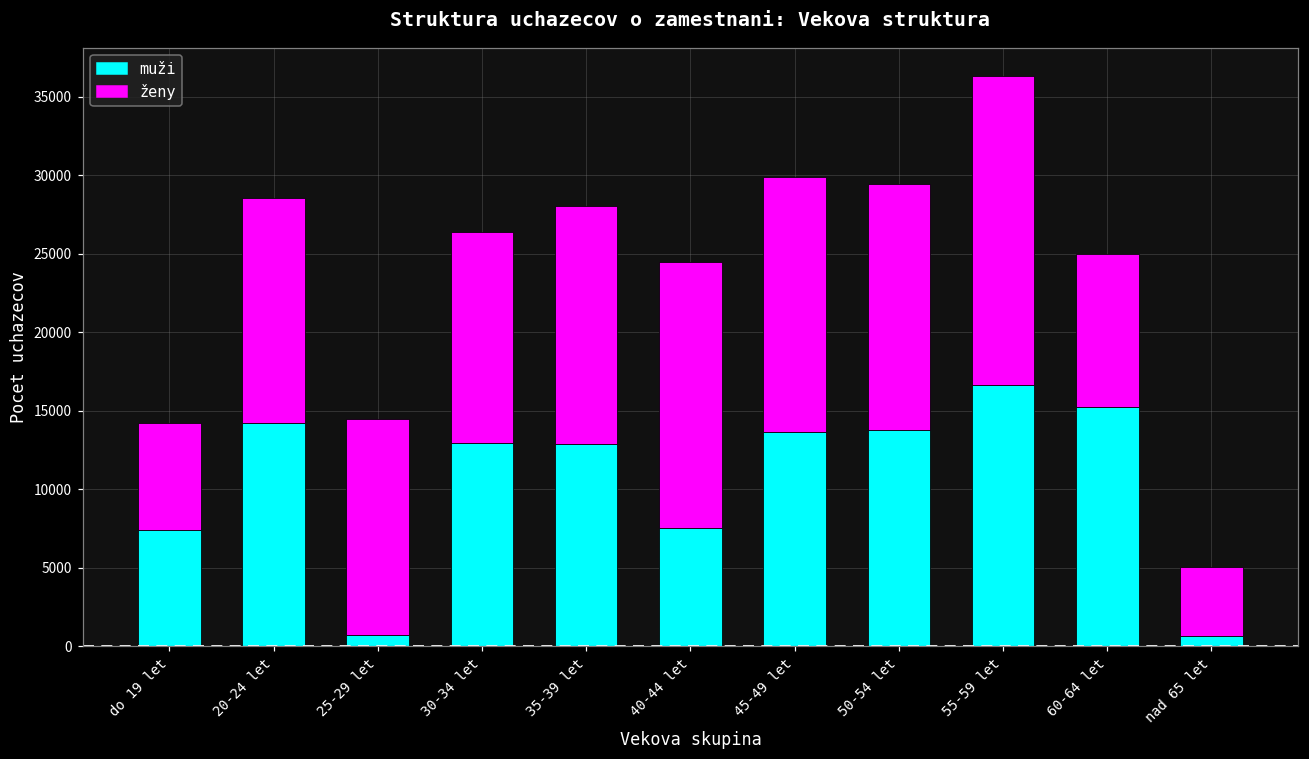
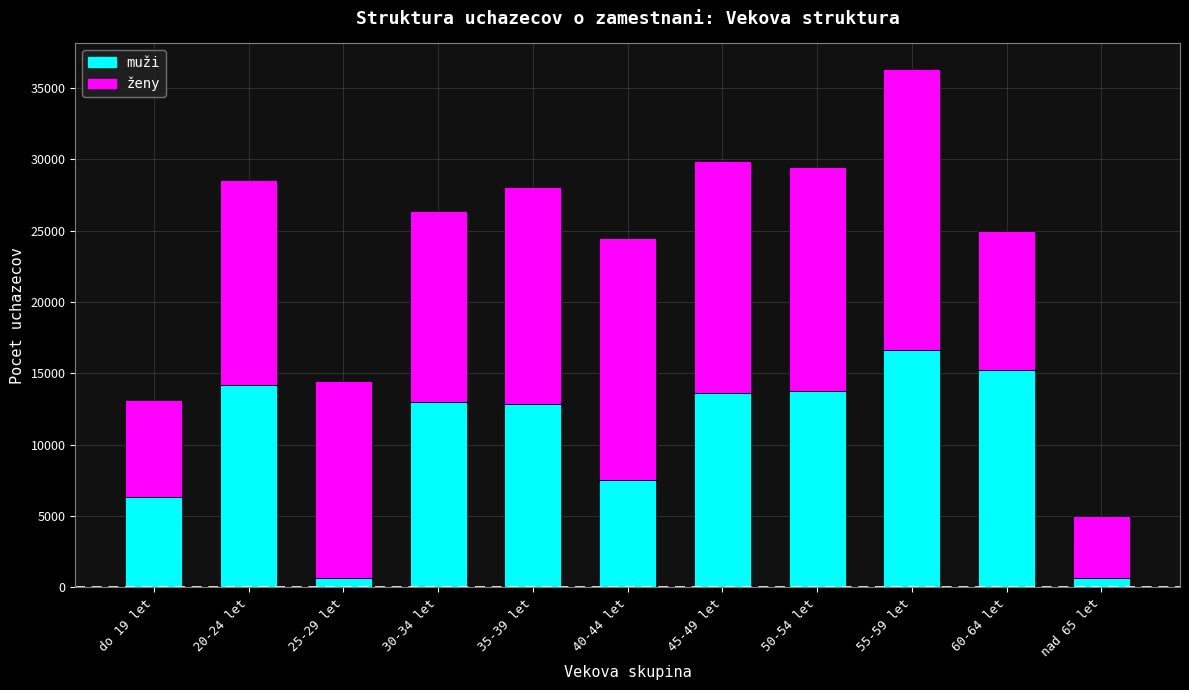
  {
    "muži": {
-     "do 19 let": 7400,
+     "do 19 let": 6300,
      "20-24 let": 14200,
      "25-29 let": 700,
      "30-34 let": 13000,
      "35-39 let": 12900,
      "40-44 let": 7500,
      "45-49 let": 13600,
      "50-54 let": 13800,
      "55-59 let": 16700,
      "60-64 let": 15300,
      "nad 65 let": 600
    },
    "ženy": {
      "do 19 let": 6800,
      "20-24 let": 14400,
      "25-29 let": 13800,
      "30-34 let": 13400,
      "35-39 let": 15200,
      "40-44 let": 16900,
      "45-49 let": 16300,
      "50-54 let": 15700,
      "55-59 let": 19700,
      "60-64 let": 9800,
      "nad 65 let": 4400
    }
  }
